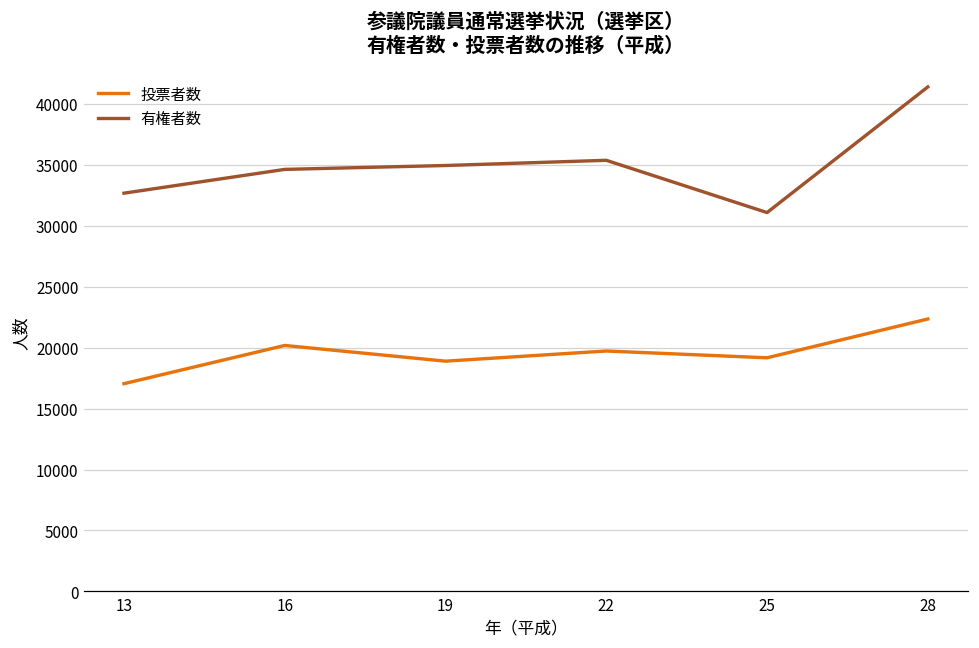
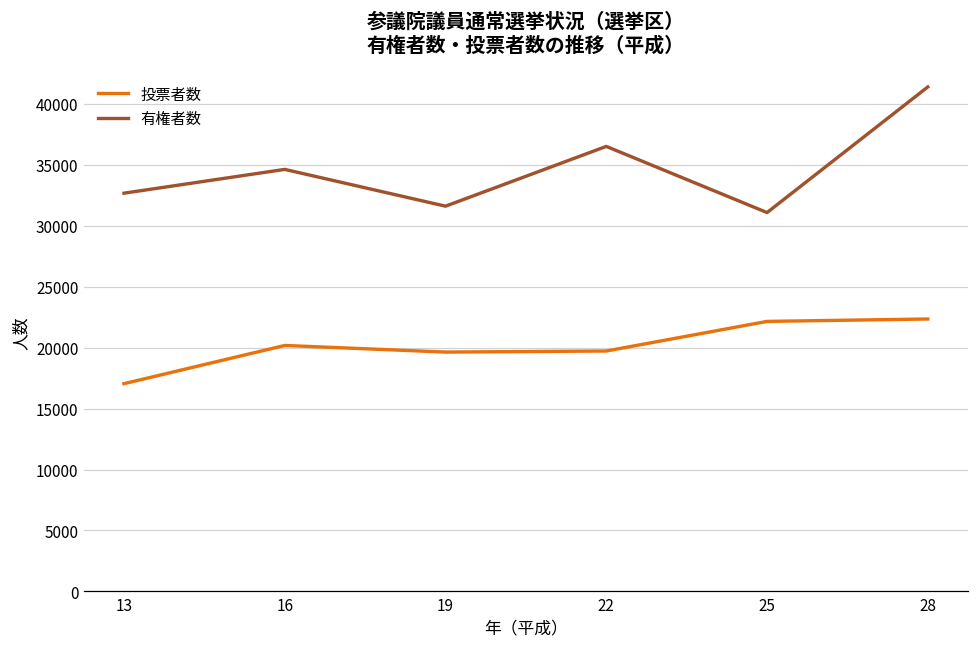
  {
    "投票者数": {
      "13": 17000,
      "16": 20200,
-     "19": 18900,
+     "19": 19600,
      "22": 19700,
-     "25": 19200,
+     "25": 22200,
      "28": 22400
    },
    "有権者数": {
      "13": 32700,
      "16": 34600,
-     "19": 34900,
-     "22": 35400,
+     "19": 31600,
+     "22": 36500,
      "25": 31100,
      "28": 41400
    }
  }
